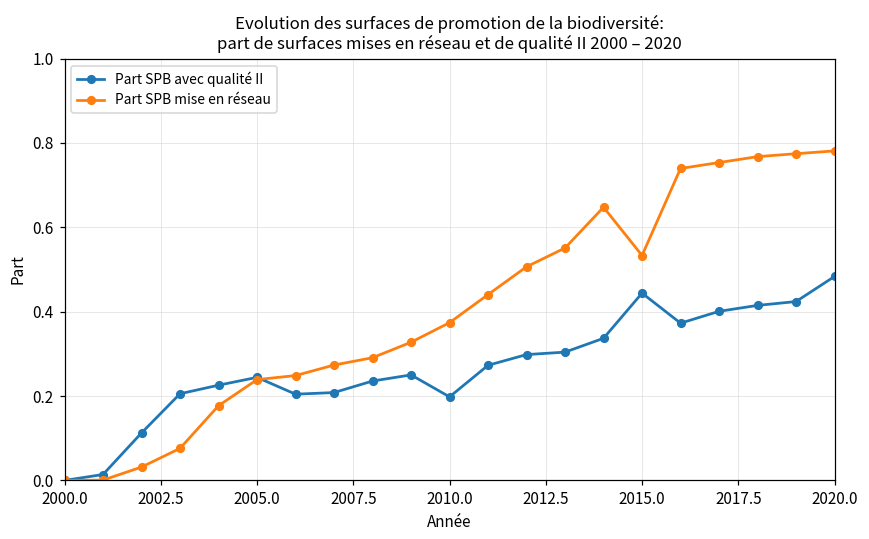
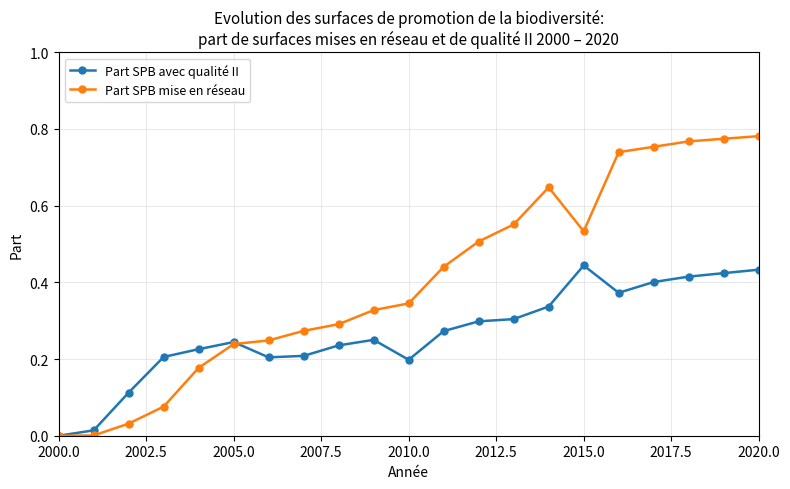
  {
    "Part SPB avec qualité II": {
      "2010.0": 0.20,
      "2015.0": 0.44,
-     "2020.0": 0.48
+     "2020.0": 0.43
    },
    "Part SPB mise en réseau": {
-     "2010.0": 0.37,
+     "2010.0": 0.35,
      "2015.0": 0.53,
      "2020.0": 0.78
    }
  }
